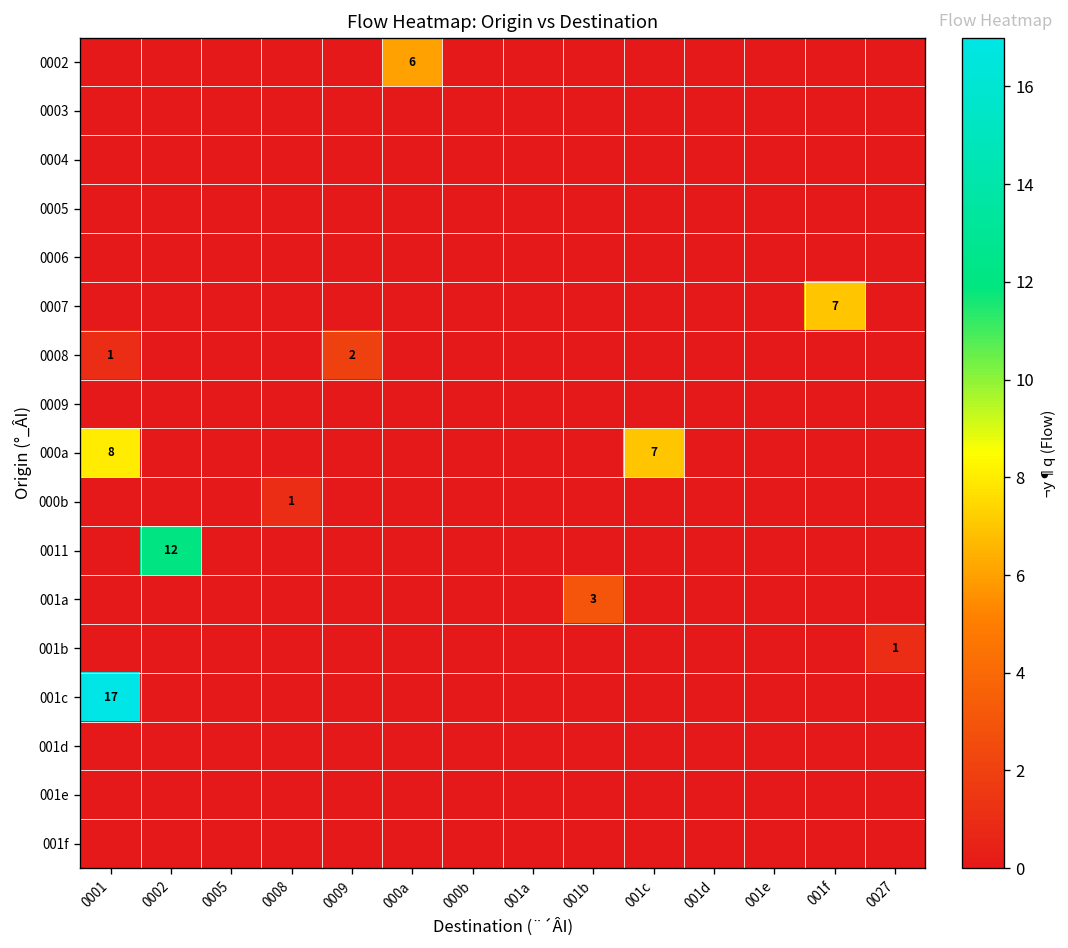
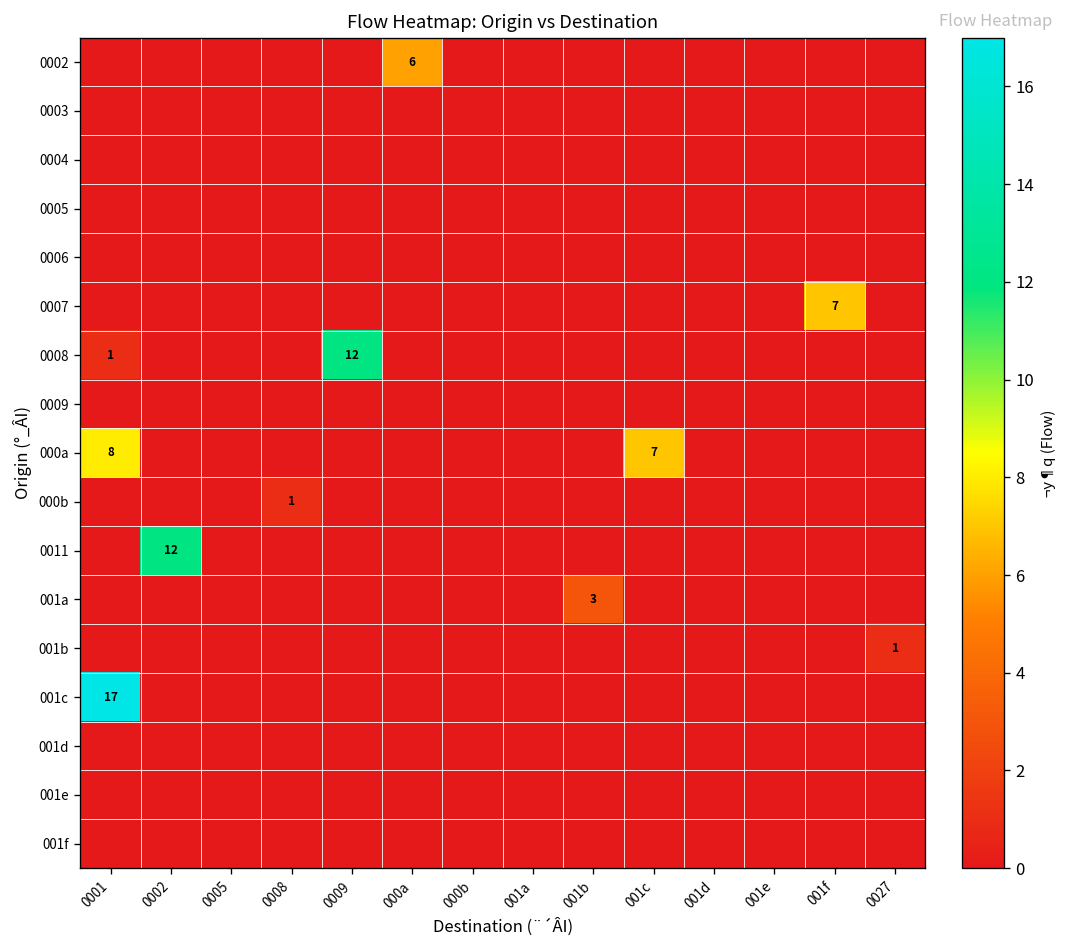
  {
    "0002": {
      "000a": 6
    },
    "0007": {
      "001f": 7
    },
    "0008": {
      "0001": 1,
-     "0009": 2
+     "0009": 12
    },
    "000a": {
      "0001": 8,
      "001c": 7
    },
    "000b": {
      "0008": 1
    },
    "0011": {
      "0002": 12
    },
    "001a": {
      "001b": 3
    },
    "001b": {
      "0027": 1
    },
    "001c": {
      "0001": 17
    }
  }
